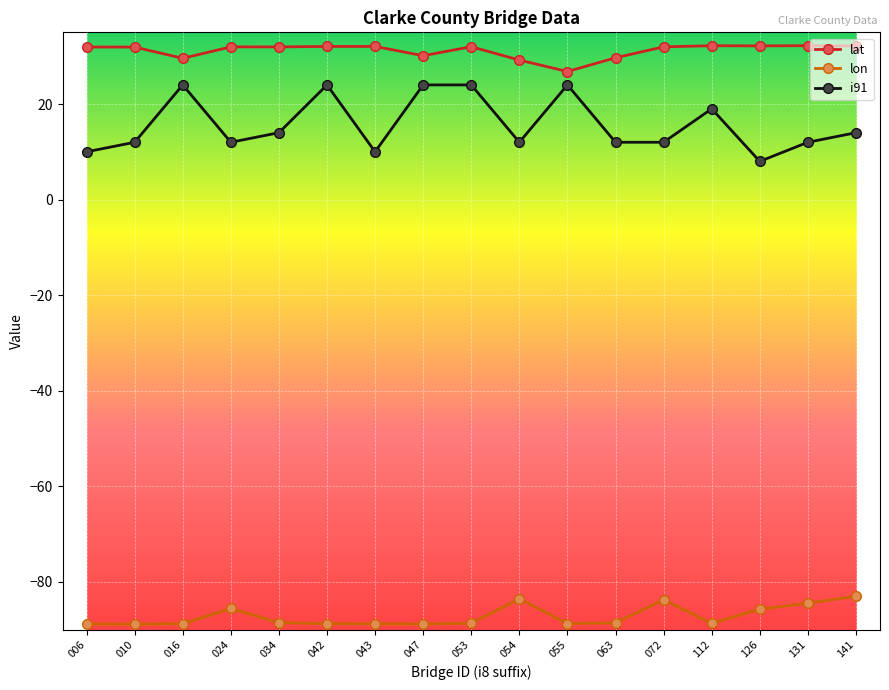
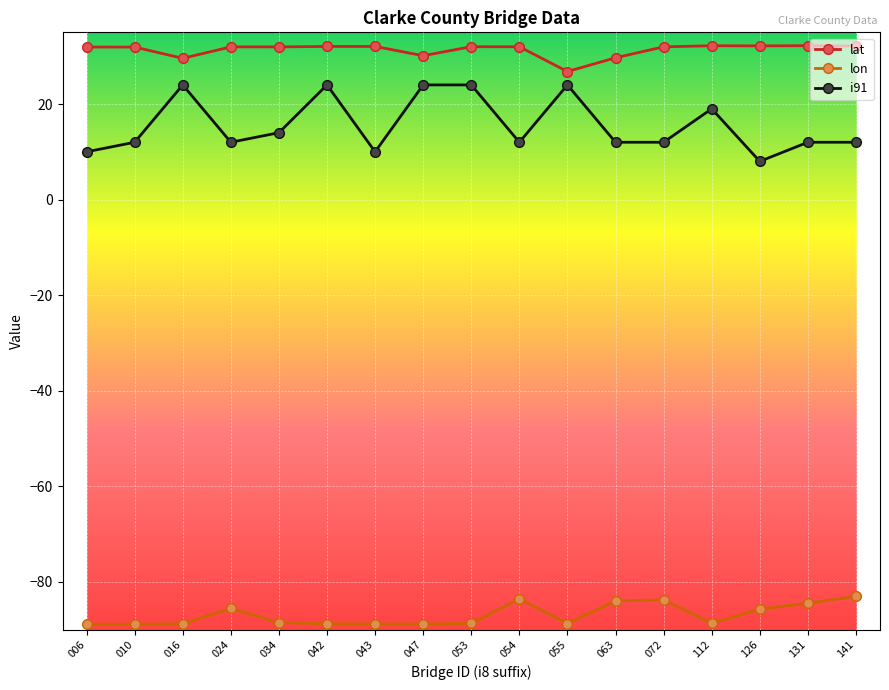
  {
    "lat": {
      "006": 32,
      "010": 32,
      "016": 30,
      "024": 32,
      "034": 32,
      "042": 32,
      "043": 32,
      "047": 30,
      "053": 32,
-     "054": 29,
+     "054": 32,
      "055": 27,
      "063": 30,
      "072": 32,
      "112": 32,
      "126": 32,
      "131": 32
    },
    "lon": {
      "006": -89,
      "010": -89,
      "016": -89,
      "024": -86,
      "034": -88,
      "042": -89,
      "043": -89,
      "047": -89,
      "053": -89,
      "054": -84,
      "055": -89,
-     "063": -89,
+     "063": -84,
      "072": -84,
      "112": -89,
      "126": -86,
      "131": -84,
      "141": -83
    },
    "i91": {
      "006": 10,
      "010": 12,
      "016": 24,
      "024": 12,
      "034": 14,
      "042": 24,
      "043": 10,
      "047": 24,
      "053": 24,
      "054": 12,
      "055": 24,
      "063": 12,
      "072": 12,
      "112": 19,
      "126": 8,
      "131": 12,
-     "141": 14
+     "141": 12
    }
  }
